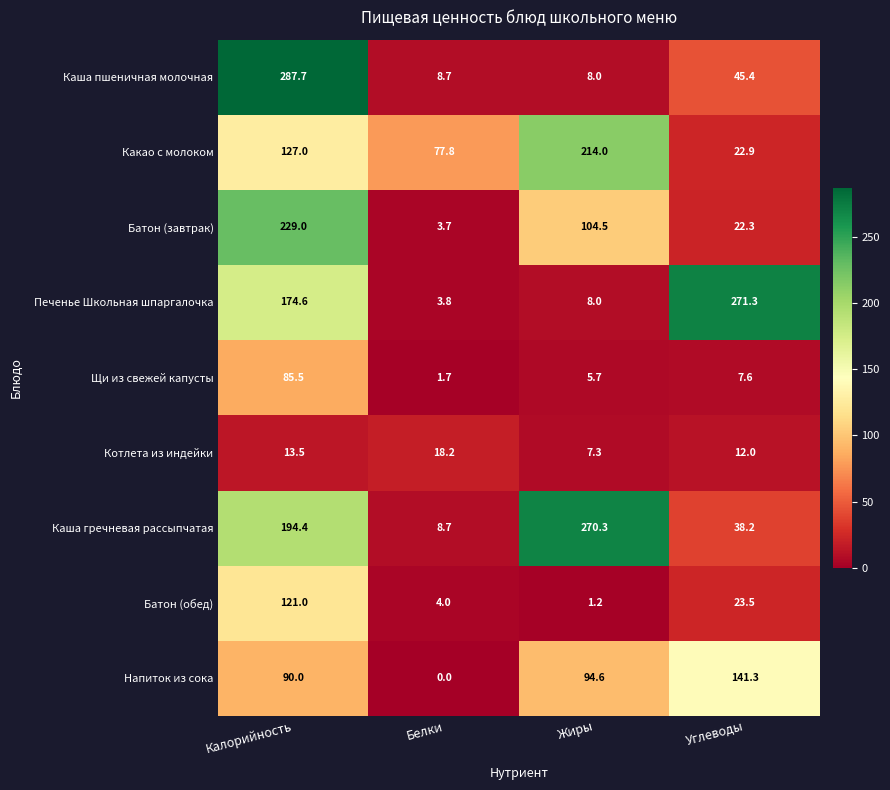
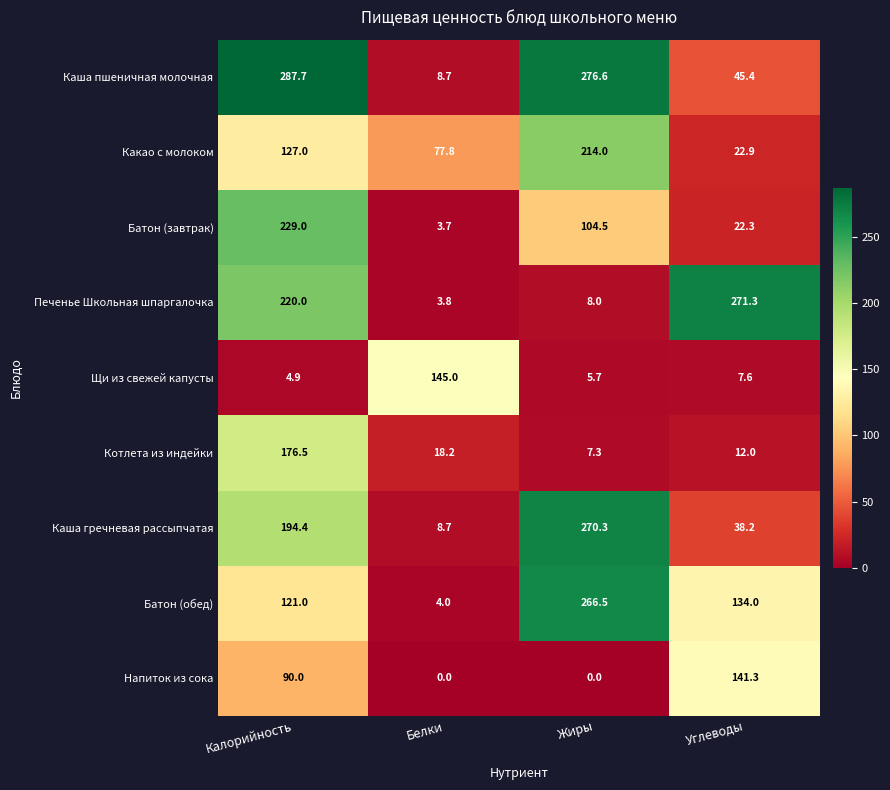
  {
    "Каша пшеничная молочная": {
      "Калорийность": 287.7,
      "Белки": 8.7,
-     "Жиры": 8.0,
+     "Жиры": 276.6,
      "Углеводы": 45.4
    },
    "Какао с молоком": {
      "Калорийность": 127.0,
      "Белки": 77.8,
      "Жиры": 214.0,
      "Углеводы": 22.9
    },
    "Батон (завтрак)": {
      "Калорийность": 229.0,
      "Белки": 3.7,
      "Жиры": 104.5,
      "Углеводы": 22.3
    },
    "Печенье Школьная шпаргалочка": {
-     "Калорийность": 174.6,
+     "Калорийность": 220.0,
      "Белки": 3.8,
      "Жиры": 8.0,
      "Углеводы": 271.3
    },
    "Щи из свежей капусты": {
-     "Калорийность": 85.5,
-     "Белки": 1.7,
+     "Калорийность": 4.9,
+     "Белки": 145.0,
      "Жиры": 5.7,
      "Углеводы": 7.6
    },
    "Котлета из индейки": {
-     "Калорийность": 13.5,
+     "Калорийность": 176.5,
      "Белки": 18.2,
      "Жиры": 7.3,
      "Углеводы": 12.0
    },
    "Каша гречневая рассыпчатая": {
      "Калорийность": 194.4,
      "Белки": 8.7,
      "Жиры": 270.3,
      "Углеводы": 38.2
    },
    "Батон (обед)": {
      "Калорийность": 121.0,
      "Белки": 4.0,
-     "Жиры": 1.2,
-     "Углеводы": 23.5
+     "Жиры": 266.5,
+     "Углеводы": 134.0
    },
    "Напиток из сока": {
      "Калорийность": 90.0,
      "Белки": 0.0,
-     "Жиры": 94.6,
+     "Жиры": 0.0,
      "Углеводы": 141.3
    }
  }
